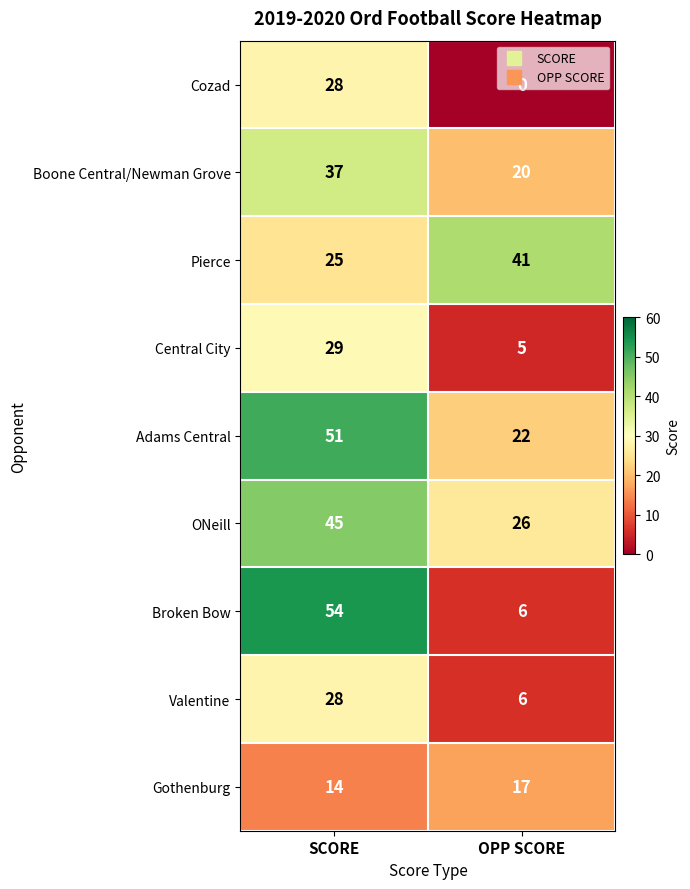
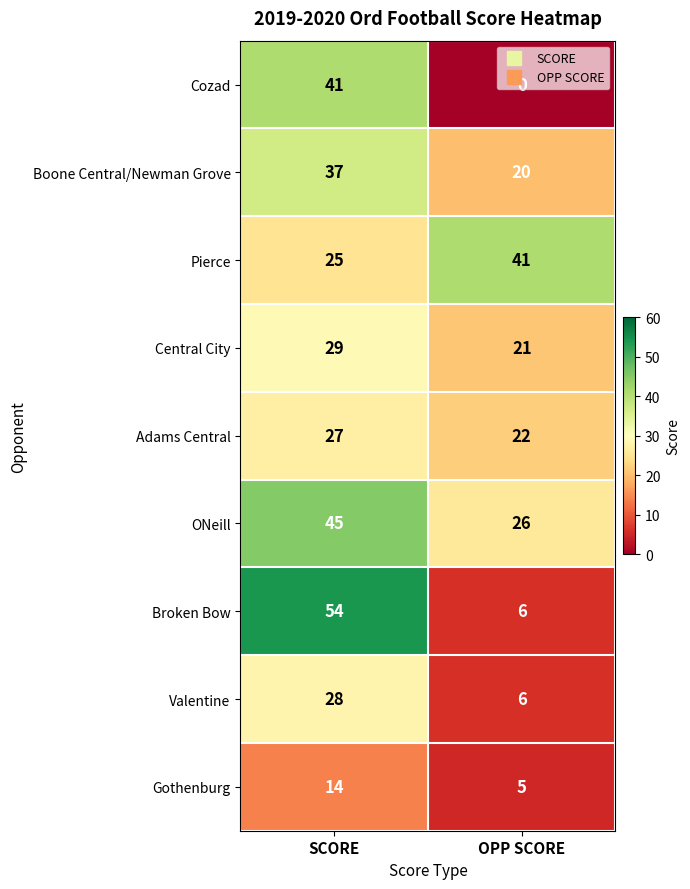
  {
    "Cozad": {
-     "SCORE": 28
+     "SCORE": 41
    },
    "Boone Central/Newman Grove": {
      "SCORE": 37,
      "OPP SCORE": 20
    },
    "Pierce": {
      "SCORE": 25,
      "OPP SCORE": 41
    },
    "Central City": {
      "SCORE": 29,
-     "OPP SCORE": 5
+     "OPP SCORE": 21
    },
    "Adams Central": {
-     "SCORE": 51,
+     "SCORE": 27,
      "OPP SCORE": 22
    },
    "ONeill": {
      "SCORE": 45,
      "OPP SCORE": 26
    },
    "Broken Bow": {
      "SCORE": 54,
      "OPP SCORE": 6
    },
    "Valentine": {
      "SCORE": 28,
      "OPP SCORE": 6
    },
    "Gothenburg": {
      "SCORE": 14,
-     "OPP SCORE": 17
+     "OPP SCORE": 5
    }
  }
